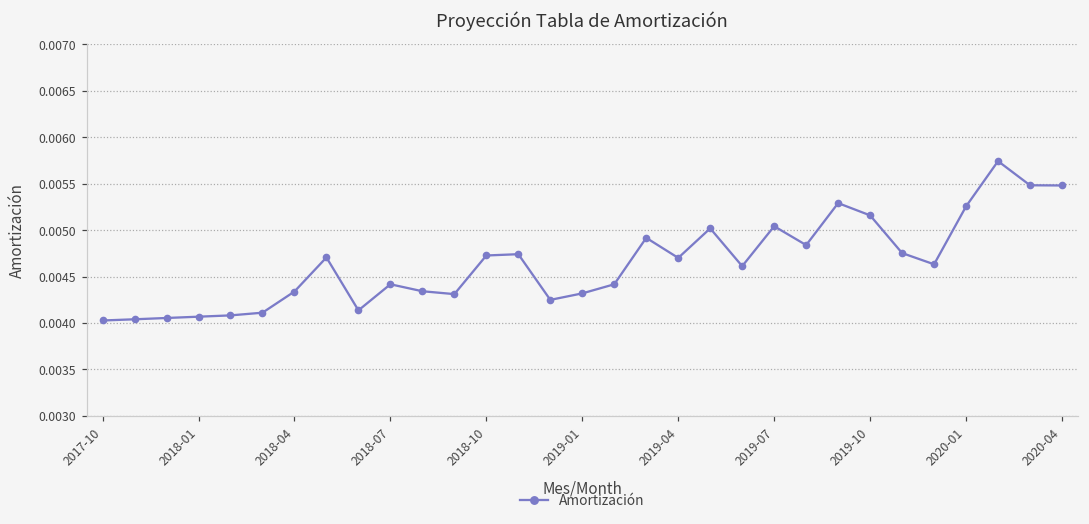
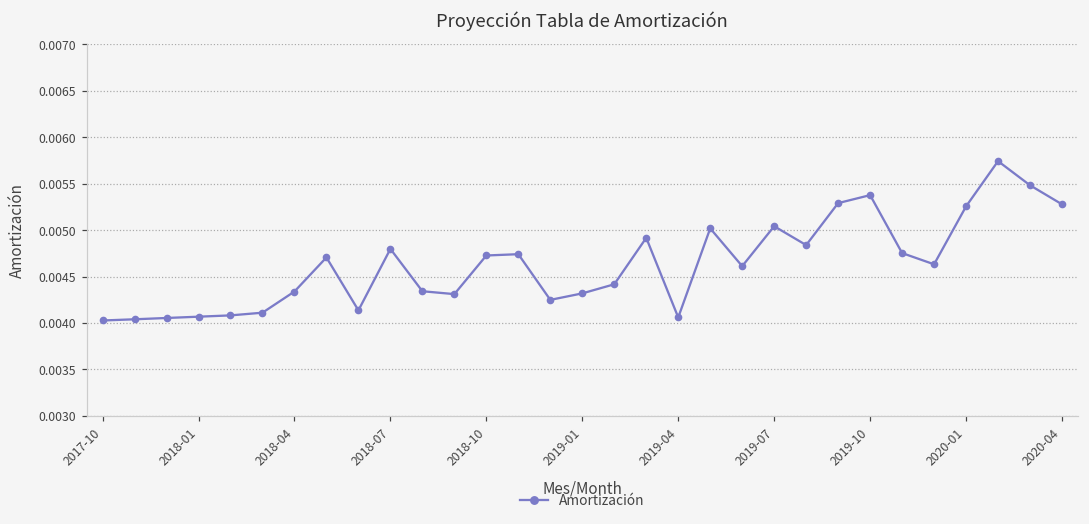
  {
    "2017-10": 0.0040,
    "2018-01": 0.0041,
    "2018-04": 0.0043,
-   "2018-07": 0.0044,
+   "2018-07": 0.0048,
    "2018-10": 0.0047,
    "2019-01": 0.0043,
-   "2019-04": 0.0047,
+   "2019-04": 0.0041,
    "2019-07": 0.0050,
-   "2019-10": 0.0052,
+   "2019-10": 0.0054,
    "2020-01": 0.0053,
-   "2020-04": 0.0055
+   "2020-04": 0.0053
  }
